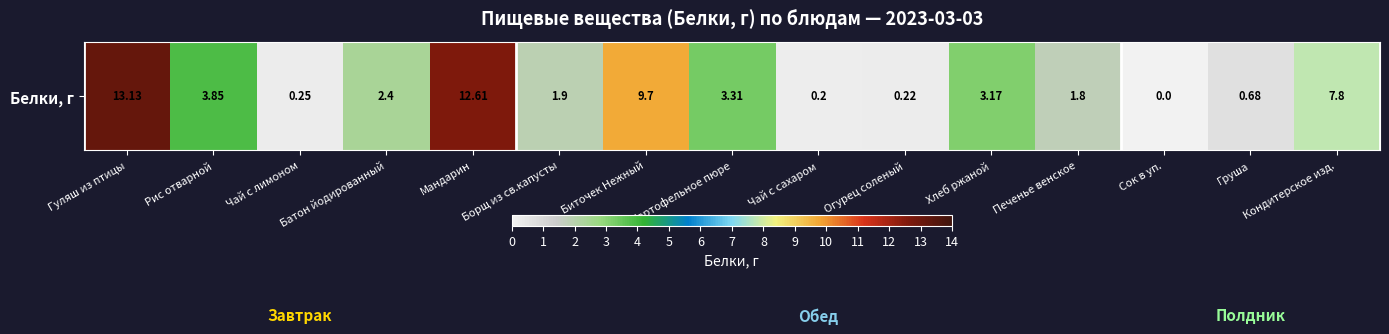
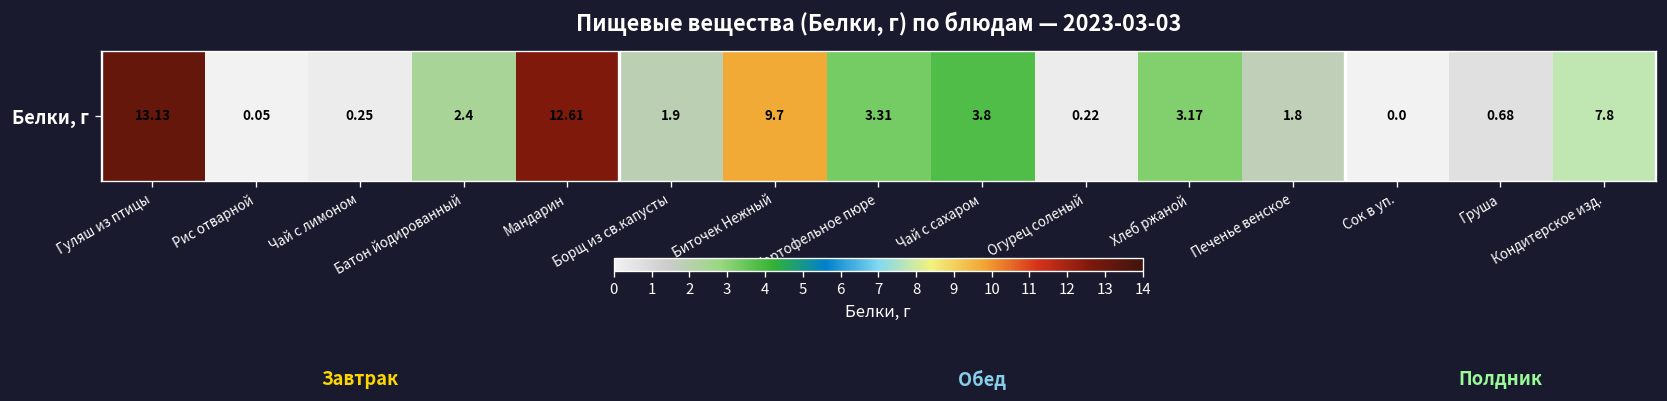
  {
    "Белки, г": {
      "Гуляш из птицы": 13.13,
-     "Рис отварной": 3.85,
+     "Рис отварной": 0.05,
      "Чай с лимоном": 0.25,
      "Батон йодированный": 2.4,
      "Мандарин": 12.61,
      "Борщ из св.капусты": 1.9,
      "Биточек Нежный": 9.7,
      "Картофельное пюре": 3.31,
-     "Чай с сахаром": 0.2,
+     "Чай с сахаром": 3.8,
      "Огурец соленый": 0.22,
      "Хлеб ржаной": 3.17,
      "Печенье венское": 1.8,
      "Сок в уп.": 0.0,
      "Груша": 0.68,
      "Кондитерское изд.": 7.8
    }
  }
